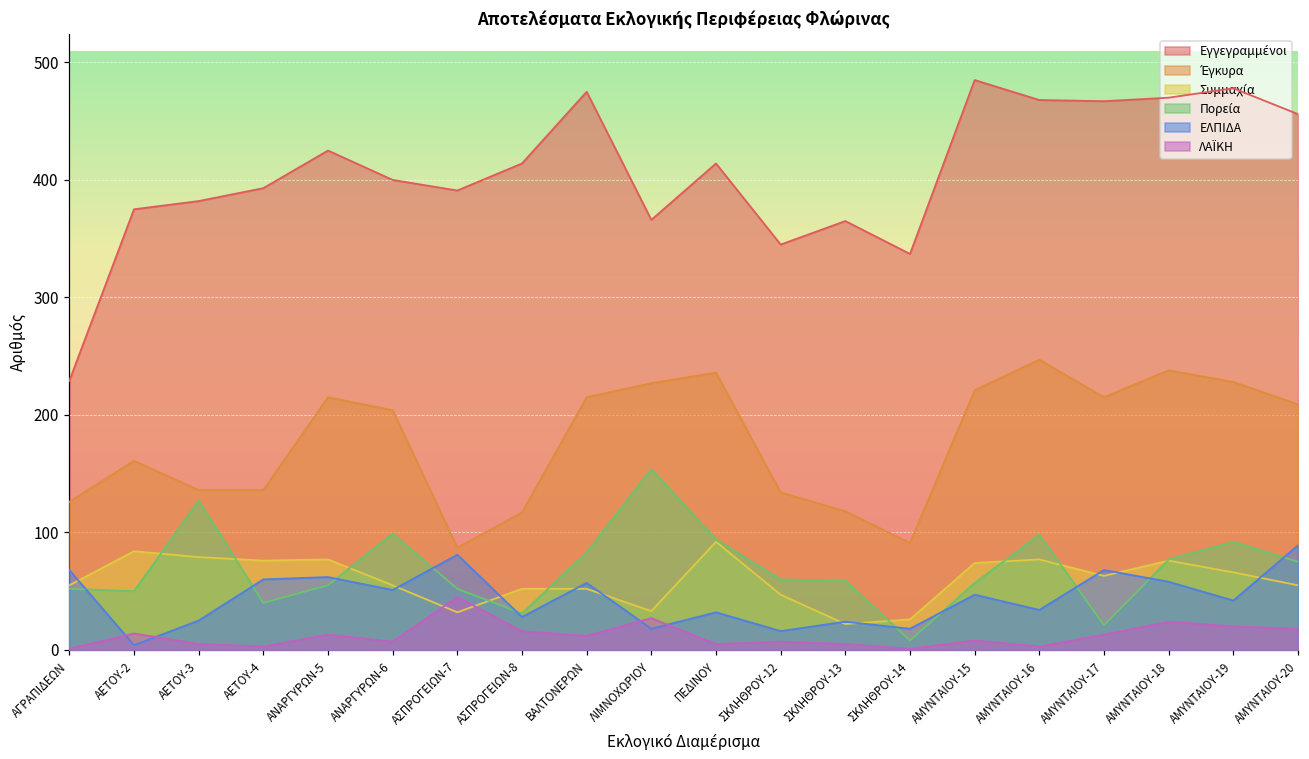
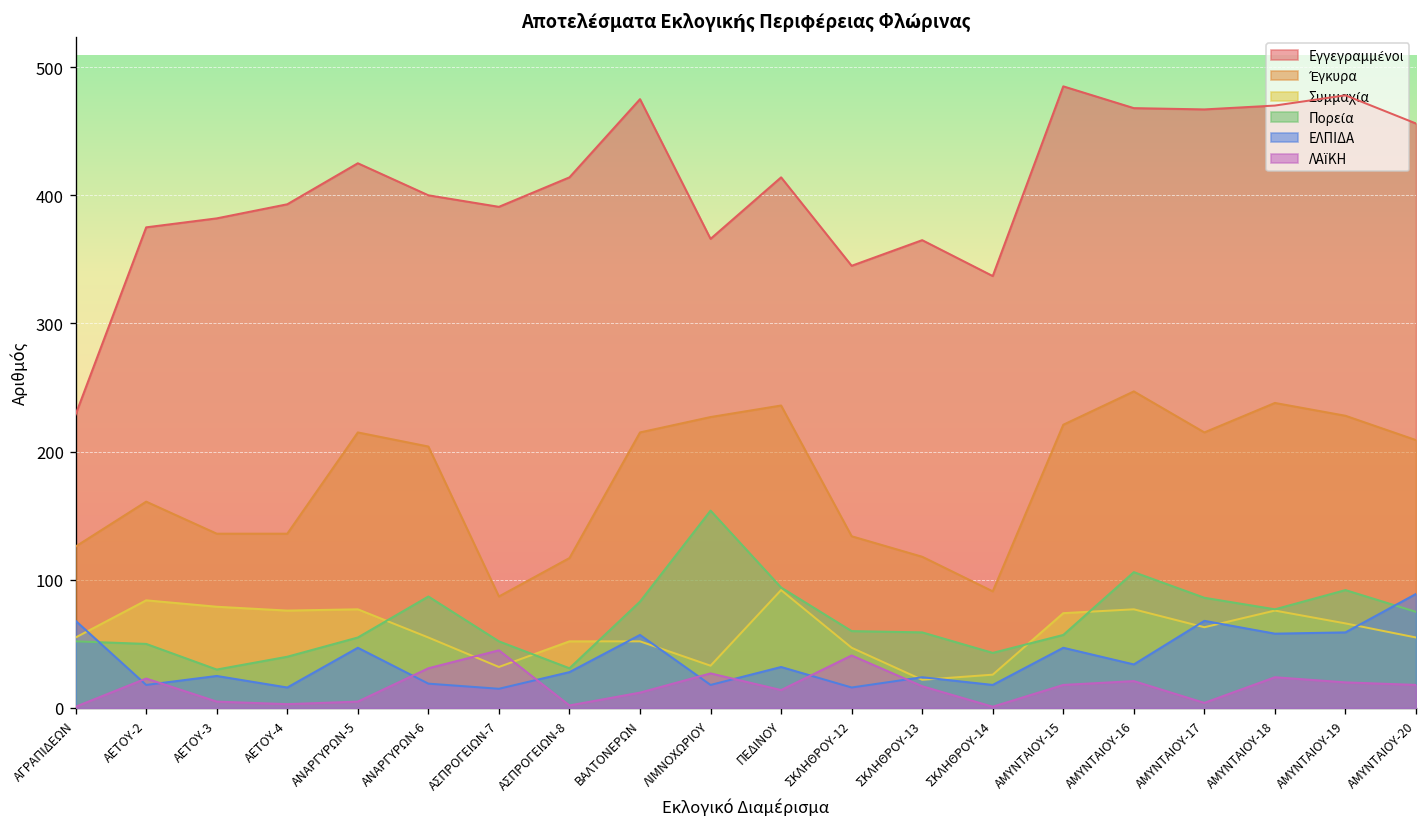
  {
    "Πορεία": {
      "ΑΓΡΑΠΙΔΕΩΝ": 52,
      "ΑΕΤΟΥ-2": 50,
-     "ΑΕΤΟΥ-3": 127,
+     "ΑΕΤΟΥ-3": 30,
      "ΑΕΤΟΥ-4": 40,
      "ΑΝΑΡΓΥΡΩΝ-5": 55,
-     "ΑΝΑΡΓΥΡΩΝ-6": 99,
+     "ΑΝΑΡΓΥΡΩΝ-6": 87,
      "ΑΣΠΡΟΓΕΙΩΝ-7": 52,
      "ΑΣΠΡΟΓΕΙΩΝ-8": 31,
      "ΒΑΛΤΟΝΕΡΩΝ": 83,
      "ΛΙΜΝΟΧΩΡΙΟΥ": 154,
      "ΣΚΛΗΘΡΟΥ-12": 60,
      "ΣΚΛΗΘΡΟΥ-13": 59,
-     "ΣΚΛΗΘΡΟΥ-14": 8,
+     "ΣΚΛΗΘΡΟΥ-14": 43,
      "ΑΜΥΝΤΑΙΟΥ-15": 57,
-     "ΑΜΥΝΤΑΙΟΥ-16": 98,
-     "ΑΜΥΝΤΑΙΟΥ-17": 21,
+     "ΑΜΥΝΤΑΙΟΥ-16": 106,
+     "ΑΜΥΝΤΑΙΟΥ-17": 86,
      "ΑΜΥΝΤΑΙΟΥ-19": 92,
      "ΑΜΥΝΤΑΙΟΥ-20": 75
    },
    "ΕΛΠΙΔΑ": {
      "ΑΓΡΑΠΙΔΕΩΝ": 68,
-     "ΑΕΤΟΥ-2": 4,
+     "ΑΕΤΟΥ-2": 18,
      "ΑΕΤΟΥ-3": 25,
-     "ΑΕΤΟΥ-4": 60,
-     "ΑΝΑΡΓΥΡΩΝ-5": 62,
-     "ΑΝΑΡΓΥΡΩΝ-6": 51,
-     "ΑΣΠΡΟΓΕΙΩΝ-7": 81,
+     "ΑΕΤΟΥ-4": 16,
+     "ΑΝΑΡΓΥΡΩΝ-5": 47,
+     "ΑΝΑΡΓΥΡΩΝ-6": 19,
+     "ΑΣΠΡΟΓΕΙΩΝ-7": 15,
      "ΑΣΠΡΟΓΕΙΩΝ-8": 28,
      "ΒΑΛΤΟΝΕΡΩΝ": 57,
      "ΛΙΜΝΟΧΩΡΙΟΥ": 18,
      "ΠΕΔΙΝΟΥ": 32,
      "ΣΚΛΗΘΡΟΥ-12": 16,
      "ΣΚΛΗΘΡΟΥ-14": 18,
      "ΑΜΥΝΤΑΙΟΥ-15": 47,
      "ΑΜΥΝΤΑΙΟΥ-16": 34,
      "ΑΜΥΝΤΑΙΟΥ-17": 68,
      "ΑΜΥΝΤΑΙΟΥ-18": 58,
-     "ΑΜΥΝΤΑΙΟΥ-19": 42,
+     "ΑΜΥΝΤΑΙΟΥ-19": 59,
      "ΑΜΥΝΤΑΙΟΥ-20": 89
    },
    "ΛΑΪΚΗ": {
      "ΑΓΡΑΠΙΔΕΩΝ": 1,
-     "ΑΕΤΟΥ-2": 14,
+     "ΑΕΤΟΥ-2": 23,
      "ΑΕΤΟΥ-3": 5,
      "ΑΕΤΟΥ-4": 3,
-     "ΑΝΑΡΓΥΡΩΝ-5": 13,
-     "ΑΝΑΡΓΥΡΩΝ-6": 7,
+     "ΑΝΑΡΓΥΡΩΝ-5": 5,
+     "ΑΝΑΡΓΥΡΩΝ-6": 31,
      "ΑΣΠΡΟΓΕΙΩΝ-7": 45,
-     "ΑΣΠΡΟΓΕΙΩΝ-8": 16,
+     "ΑΣΠΡΟΓΕΙΩΝ-8": 2,
      "ΒΑΛΤΟΝΕΡΩΝ": 12,
      "ΛΙΜΝΟΧΩΡΙΟΥ": 27,
-     "ΠΕΔΙΝΟΥ": 5,
-     "ΣΚΛΗΘΡΟΥ-12": 7,
-     "ΣΚΛΗΘΡΟΥ-13": 5,
+     "ΠΕΔΙΝΟΥ": 14,
+     "ΣΚΛΗΘΡΟΥ-12": 41,
+     "ΣΚΛΗΘΡΟΥ-13": 17,
      "ΣΚΛΗΘΡΟΥ-14": 1,
-     "ΑΜΥΝΤΑΙΟΥ-15": 8,
-     "ΑΜΥΝΤΑΙΟΥ-16": 3,
-     "ΑΜΥΝΤΑΙΟΥ-17": 13,
+     "ΑΜΥΝΤΑΙΟΥ-15": 18,
+     "ΑΜΥΝΤΑΙΟΥ-16": 21,
+     "ΑΜΥΝΤΑΙΟΥ-17": 4,
      "ΑΜΥΝΤΑΙΟΥ-18": 24,
      "ΑΜΥΝΤΑΙΟΥ-19": 20,
      "ΑΜΥΝΤΑΙΟΥ-20": 18
    }
  }
